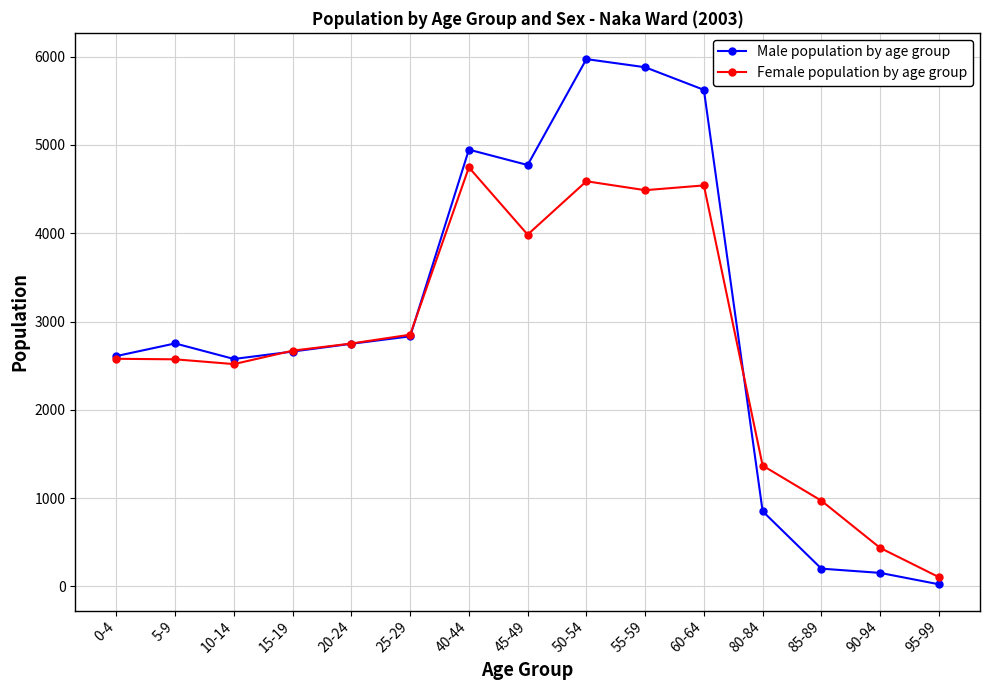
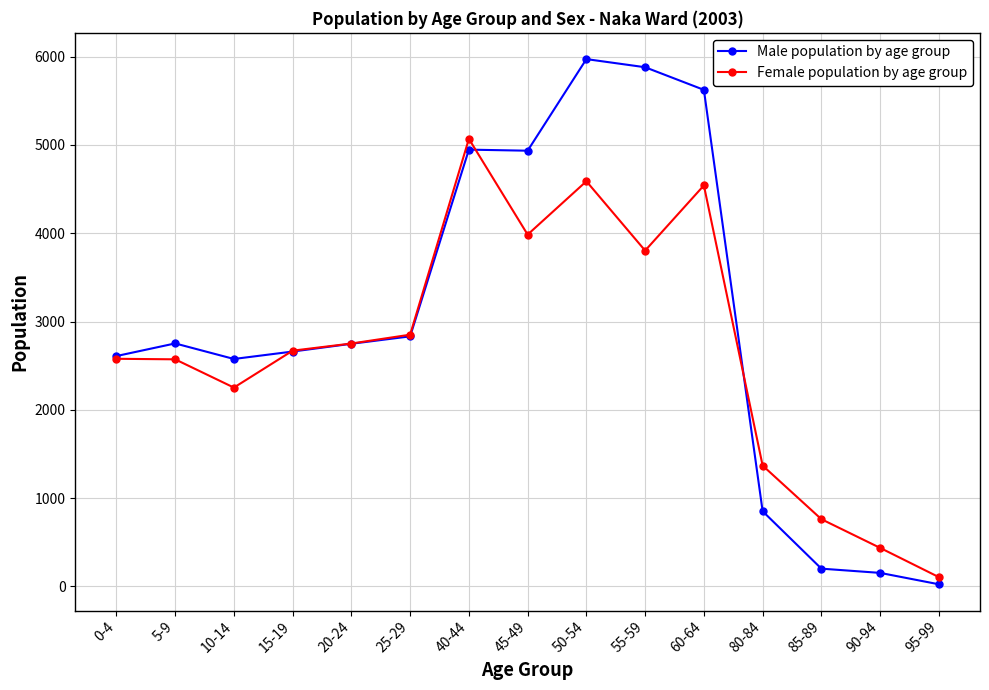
  {
    "Male population by age group": {
      "0-4": 2600,
      "5-9": 2800,
      "10-14": 2600,
      "40-44": 4900,
-     "45-49": 4800,
+     "45-49": 4900,
      "50-54": 6000,
      "55-59": 5900,
      "60-64": 5600,
      "80-84": 900,
      "85-89": 200,
      "90-94": 200,
      "95-99": 0
    },
    "Female population by age group": {
      "0-4": 2600,
      "5-9": 2600,
-     "10-14": 2500,
-     "40-44": 4700,
+     "10-14": 2300,
+     "40-44": 5100,
      "45-49": 4000,
      "50-54": 4600,
-     "55-59": 4500,
+     "55-59": 3800,
      "60-64": 4500,
      "80-84": 1400,
-     "85-89": 1000,
+     "85-89": 800,
      "90-94": 400,
      "95-99": 100
    }
  }
